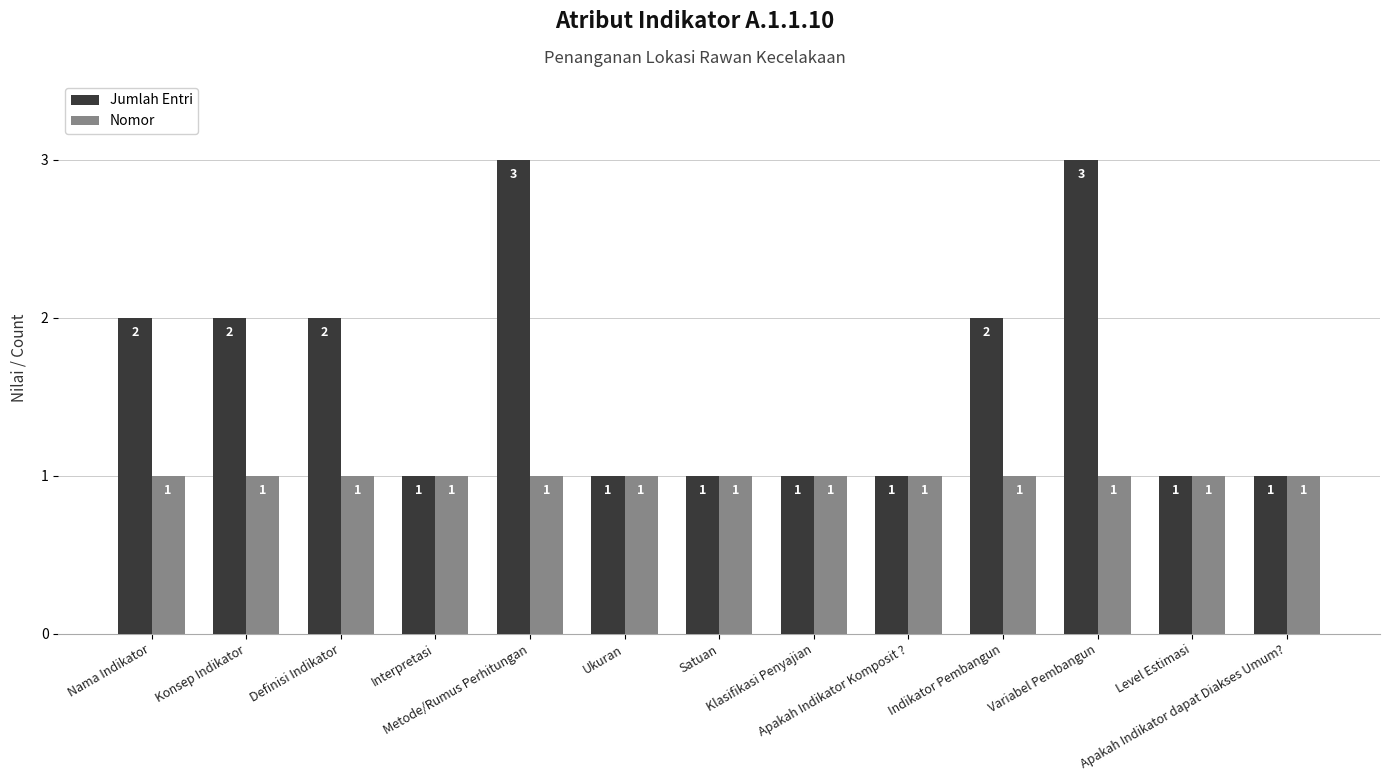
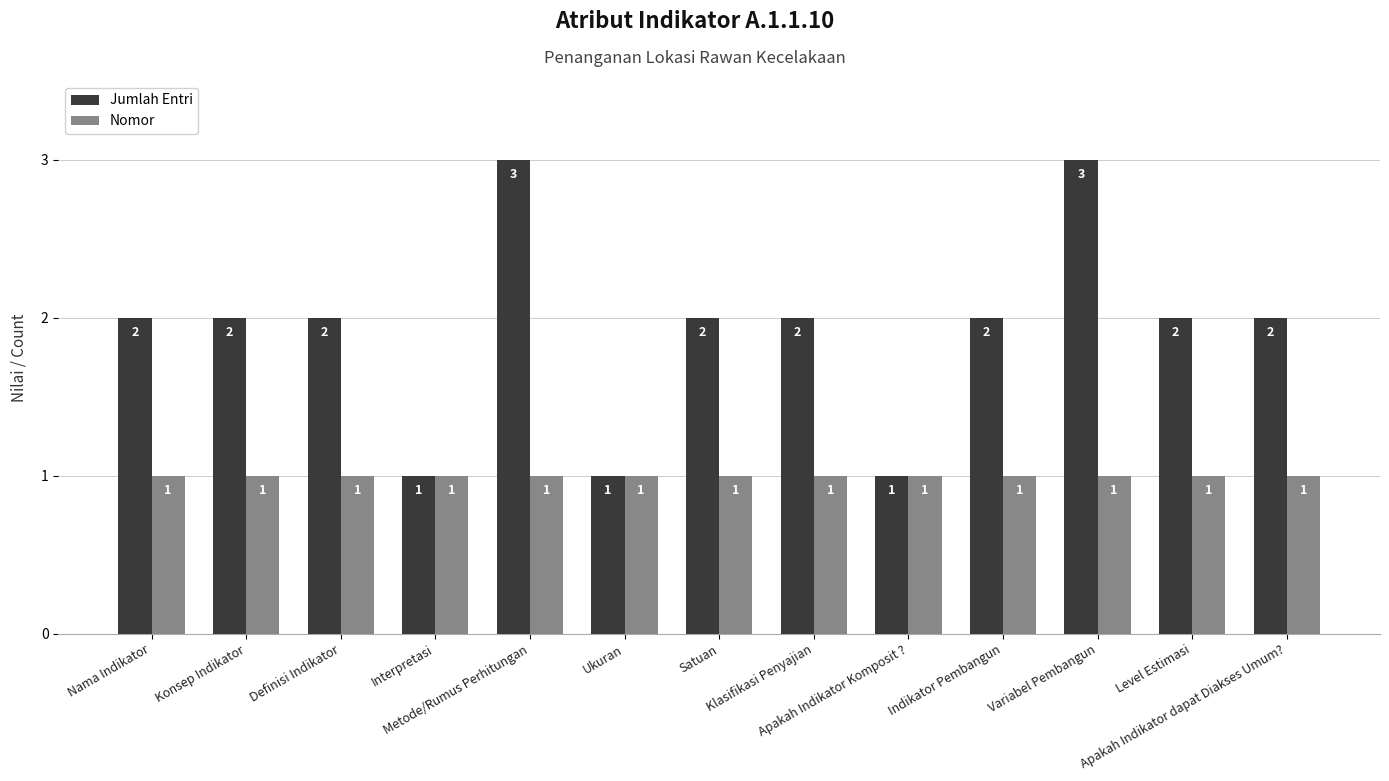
  {
    "Jumlah Entri": {
      "Nama Indikator": 2,
      "Konsep Indikator": 2,
      "Definisi Indikator": 2,
      "Interpretasi": 1,
      "Metode/Rumus Perhitungan": 3,
      "Ukuran": 1,
-     "Satuan": 1,
-     "Klasifikasi Penyajian": 1,
+     "Satuan": 2,
+     "Klasifikasi Penyajian": 2,
      "Apakah Indikator Komposit ?": 1,
      "Indikator Pembangun": 2,
      "Variabel Pembangun": 3,
-     "Level Estimasi": 1,
-     "Apakah Indikator dapat Diakses Umum?": 1
+     "Level Estimasi": 2,
+     "Apakah Indikator dapat Diakses Umum?": 2
    },
    "Nomor": {
      "Nama Indikator": 1,
      "Konsep Indikator": 1,
      "Definisi Indikator": 1,
      "Interpretasi": 1,
      "Metode/Rumus Perhitungan": 1,
      "Ukuran": 1,
      "Satuan": 1,
      "Klasifikasi Penyajian": 1,
      "Apakah Indikator Komposit ?": 1,
      "Indikator Pembangun": 1,
      "Variabel Pembangun": 1,
      "Level Estimasi": 1,
      "Apakah Indikator dapat Diakses Umum?": 1
    }
  }
